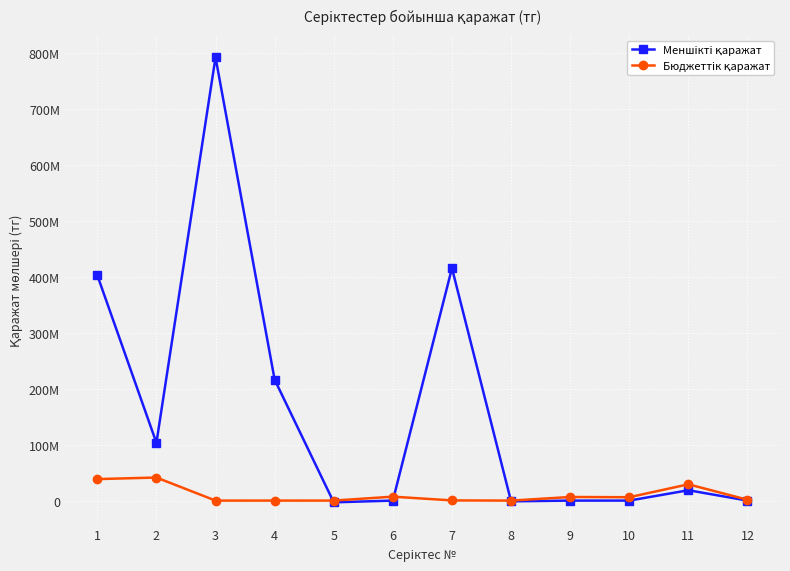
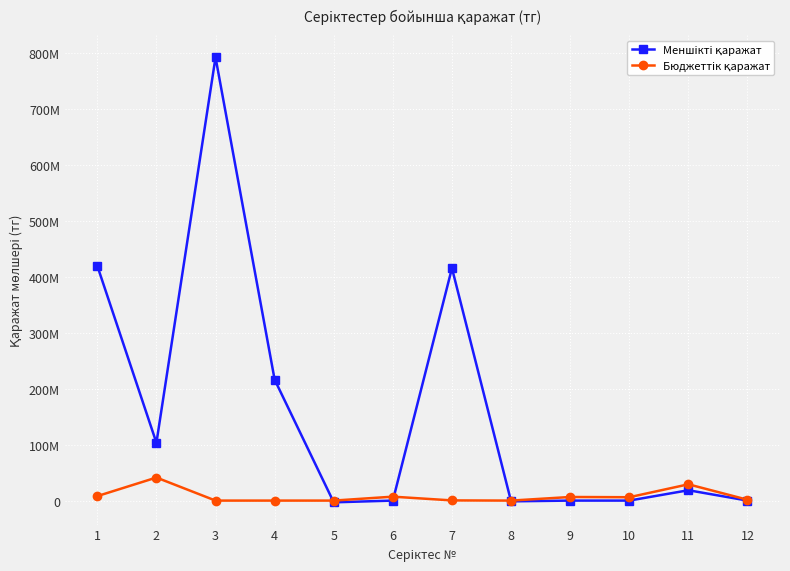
  {
    "Меншікті қаражат": {
-     "1": 400000000,
+     "1": 420000000,
      "2": 100000000,
      "3": 790000000,
      "4": 220000000,
      "6": 0,
      "7": 420000000,
      "9": 0,
      "10": 0,
      "11": 20000000
    },
    "Бюджеттік қаражат": {
-     "1": 40000000,
+     "1": 10000000,
      "2": 40000000,
      "3": 0,
      "4": 0,
      "6": 10000000,
      "7": 0,
      "9": 10000000,
      "10": 10000000,
      "11": 30000000
    }
  }
